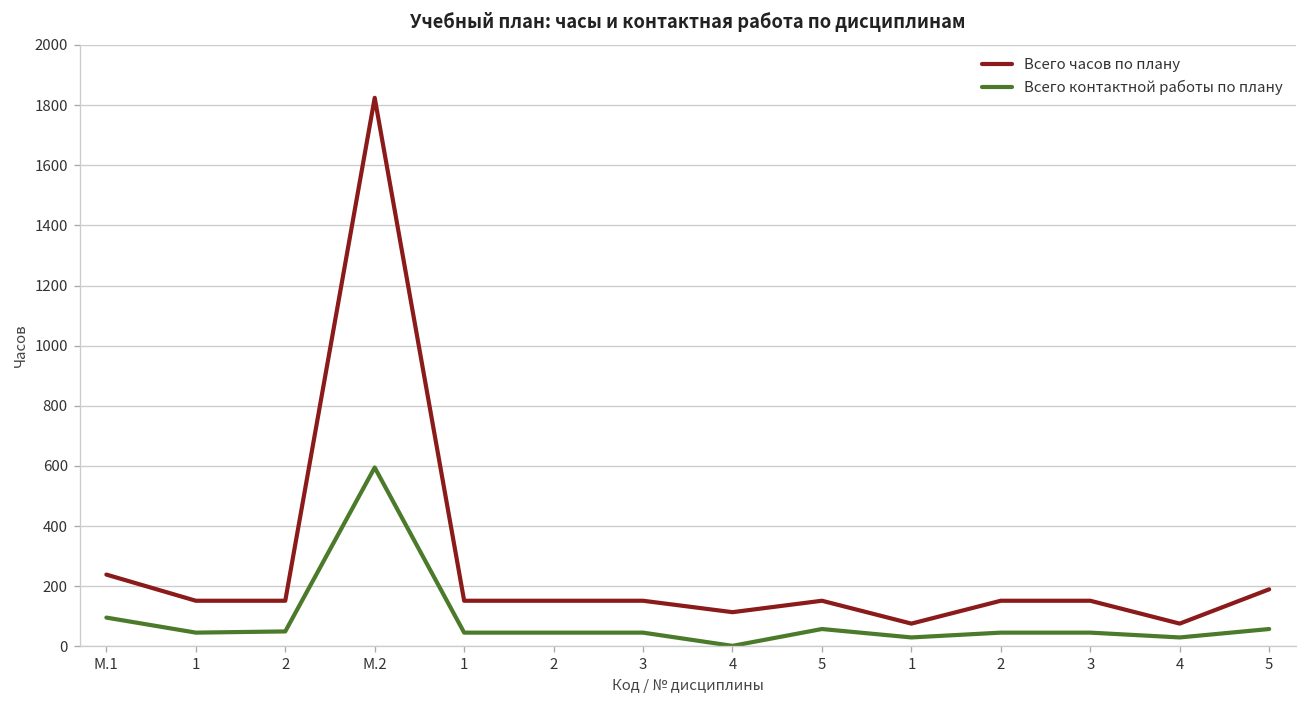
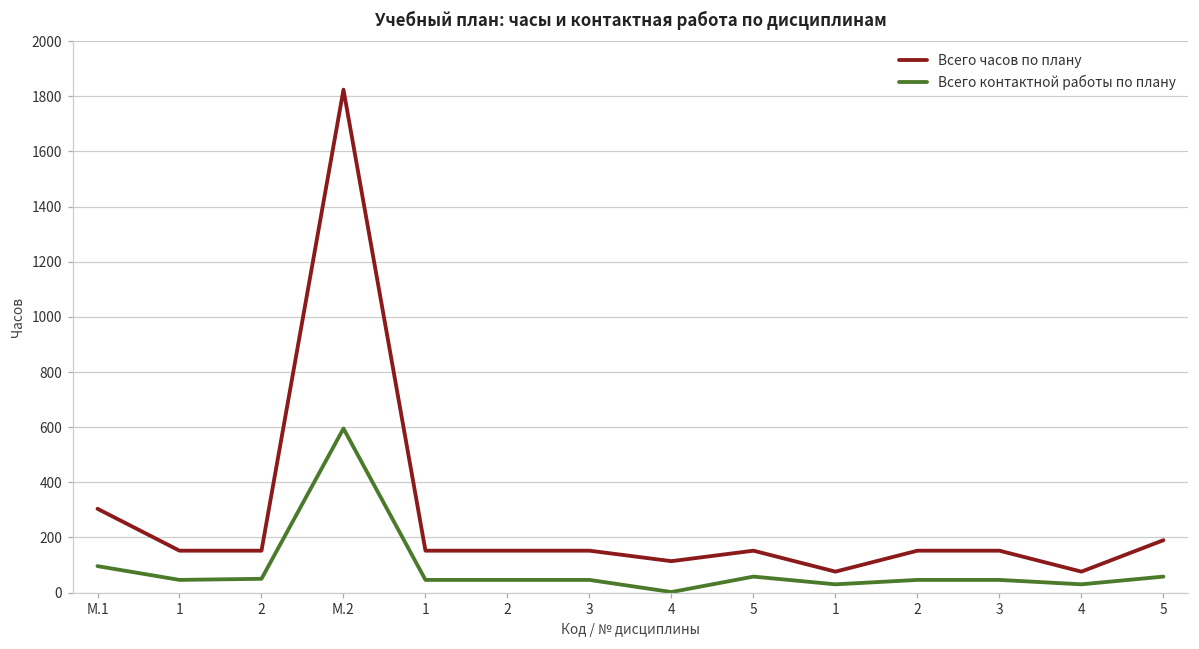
  {
    "Всего часов по плану": {
-     "М.1": 240,
+     "М.1": 300,
      "М.2": 1820
    },
    "Всего контактной работы по плану": {
      "М.1": 100,
      "М.2": 600
    }
  }
